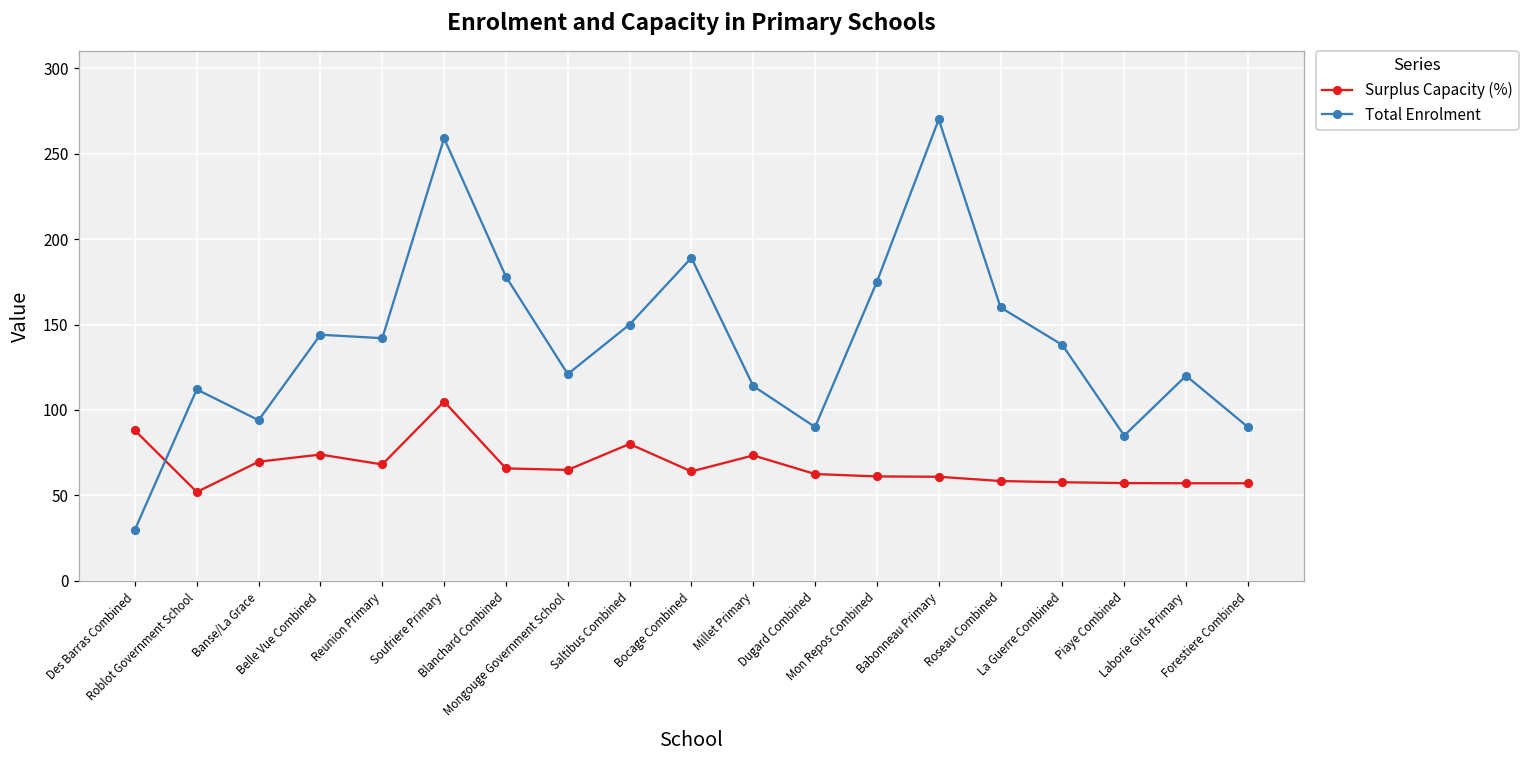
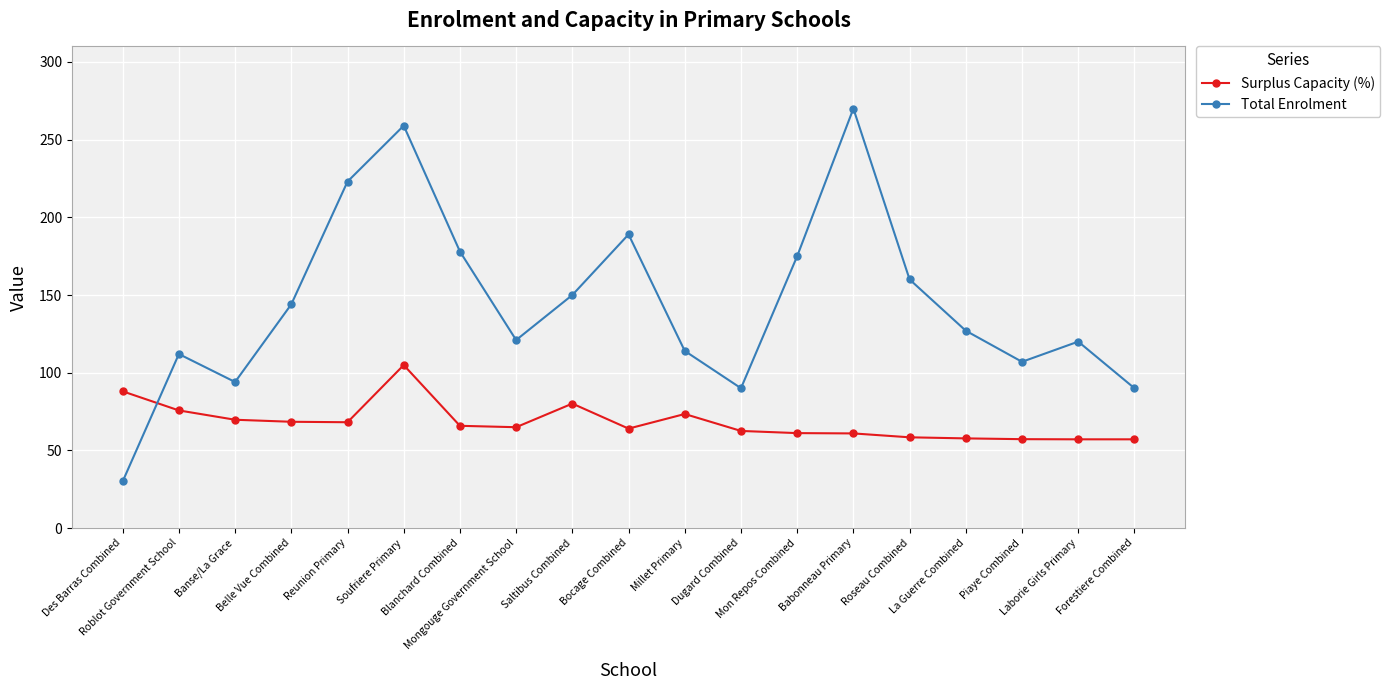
  {
    "Surplus Capacity (%)": {
      "Des Barras Combined": 88,
-     "Roblot Government School": 52,
+     "Roblot Government School": 76,
      "Banse/La Grace": 70,
-     "Belle Vue Combined": 74,
+     "Belle Vue Combined": 68,
      "Reunion Primary": 68,
      "Soufriere Primary": 105,
      "Blanchard Combined": 66,
      "Mongouge Government School": 65,
      "Saltibus Combined": 80,
      "Bocage Combined": 64,
      "Millet Primary": 73,
      "Dugard Combined": 63,
      "Mon Repos Combined": 61,
      "Babonneau Primary": 61,
      "Roseau Combined": 58,
      "La Guerre Combined": 58,
      "Piaye Combined": 57,
      "Laborie Girls Primary": 57,
      "Forestiere Combined": 57
    },
    "Total Enrolment": {
      "Des Barras Combined": 30,
      "Roblot Government School": 112,
      "Banse/La Grace": 94,
      "Belle Vue Combined": 144,
-     "Reunion Primary": 142,
+     "Reunion Primary": 223,
      "Soufriere Primary": 259,
      "Blanchard Combined": 178,
      "Mongouge Government School": 121,
      "Saltibus Combined": 150,
      "Bocage Combined": 189,
      "Millet Primary": 114,
      "Dugard Combined": 90,
      "Mon Repos Combined": 175,
      "Babonneau Primary": 270,
      "Roseau Combined": 160,
-     "La Guerre Combined": 138,
-     "Piaye Combined": 85,
+     "La Guerre Combined": 127,
+     "Piaye Combined": 107,
      "Laborie Girls Primary": 120,
      "Forestiere Combined": 90
    }
  }
